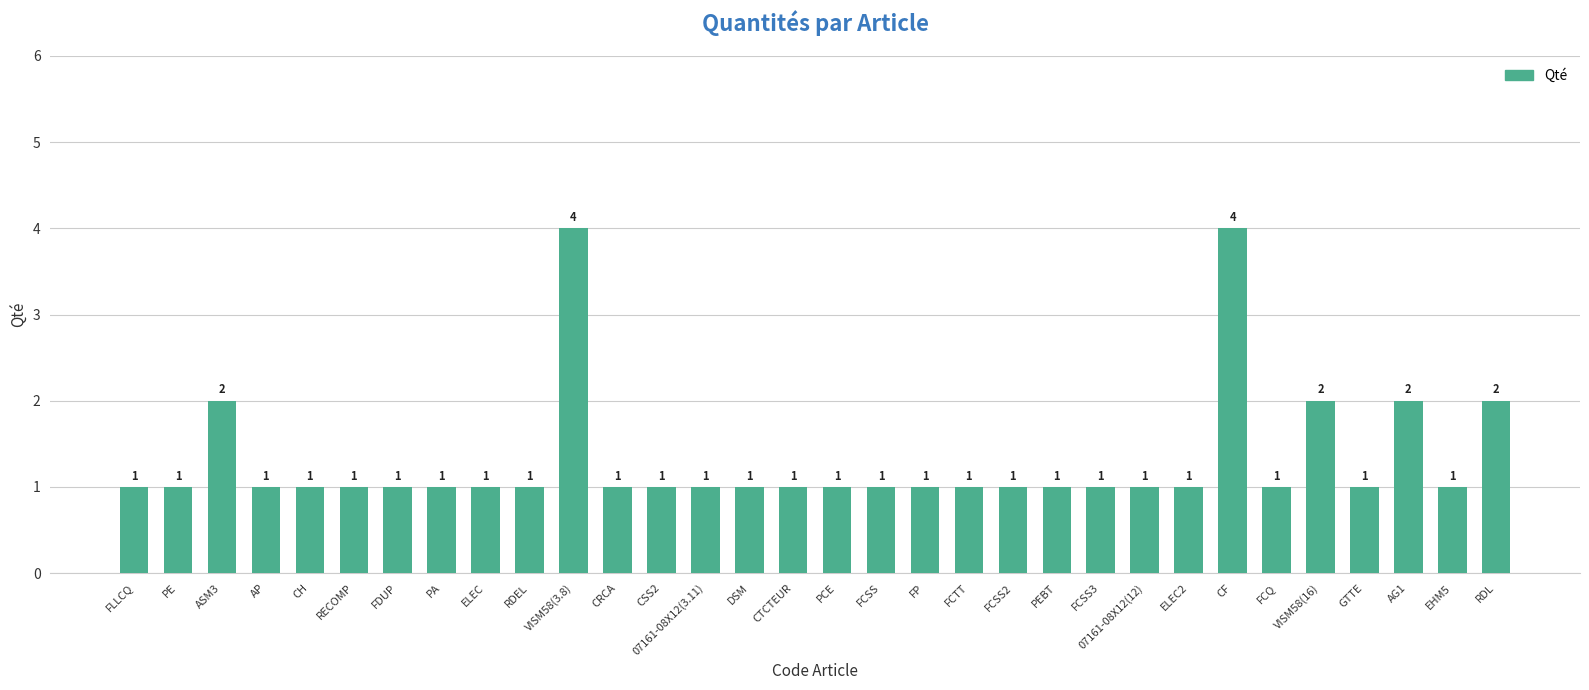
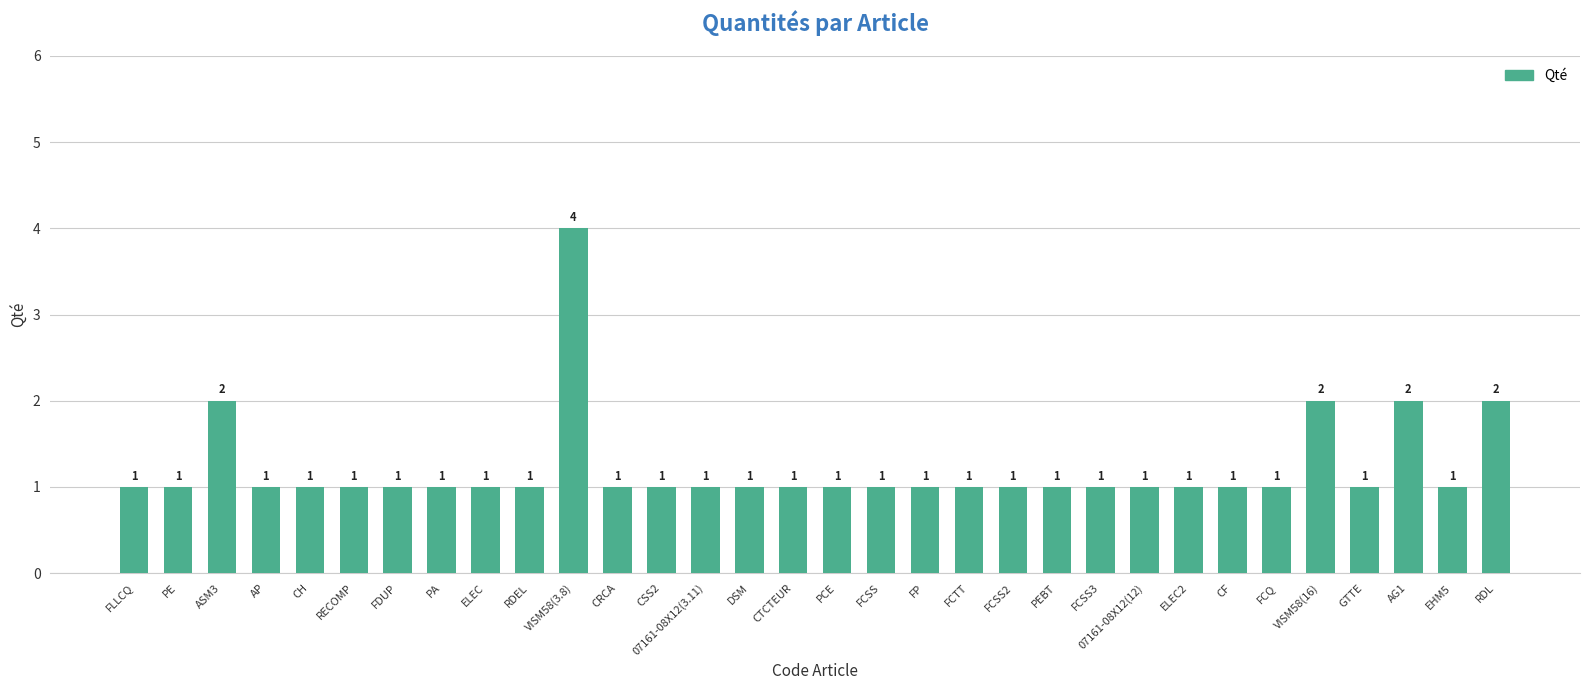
  {
    "FLLCQ": 1,
    "PE": 1,
    "ASM3": 2,
    "AP": 1,
    "CH": 1,
    "RECOMP": 1,
    "FDUP": 1,
    "PA": 1,
    "ELEC": 1,
    "RDEL": 1,
    "VISM58(3.8)": 4,
    "CRCA": 1,
    "CSS2": 1,
    "07161-08X12(3.11)": 1,
    "DSM": 1,
    "CTCTEUR": 1,
    "PCE": 1,
    "FCSS": 1,
    "FP": 1,
    "FCTT": 1,
    "FCSS2": 1,
    "PEBT": 1,
    "FCSS3": 1,
    "07161-08X12(12)": 1,
    "ELEC2": 1,
-   "CF": 4,
+   "CF": 1,
    "FCQ": 1,
    "VISM58(16)": 2,
    "GTTE": 1,
    "AG1": 2,
    "EHM5": 1,
    "RDL": 2
  }
